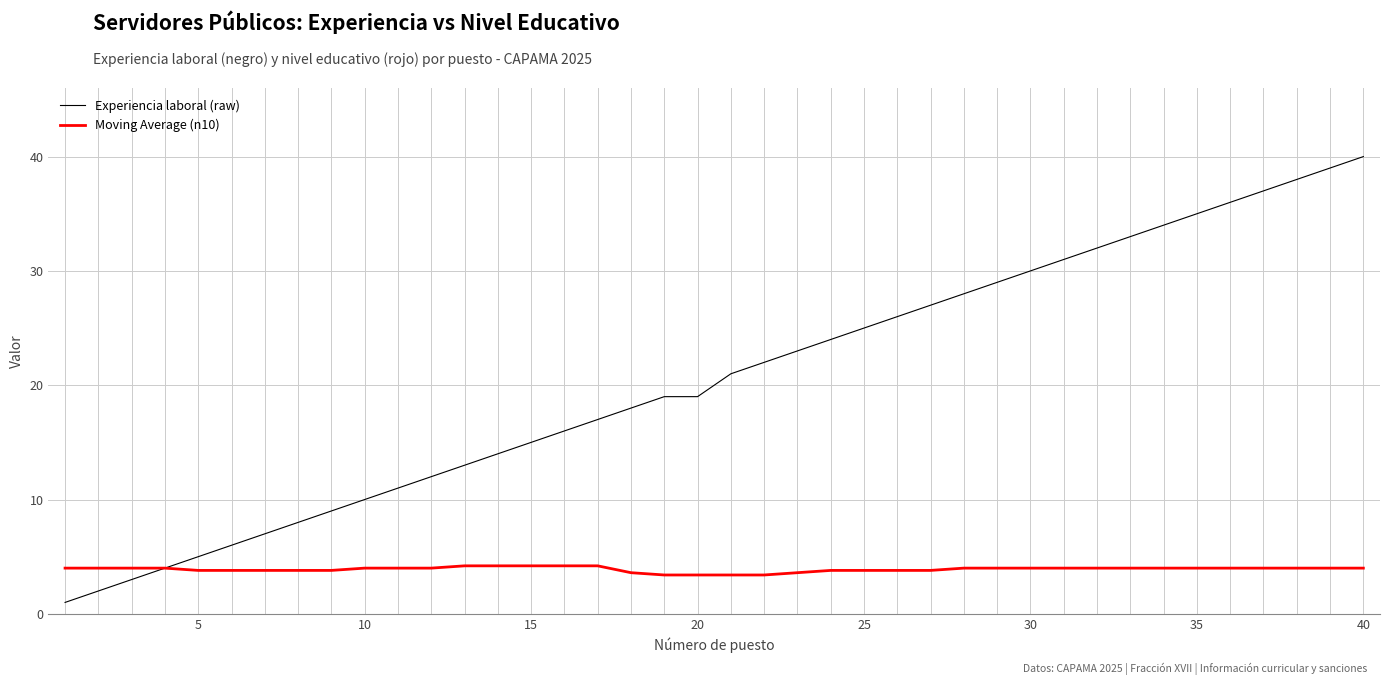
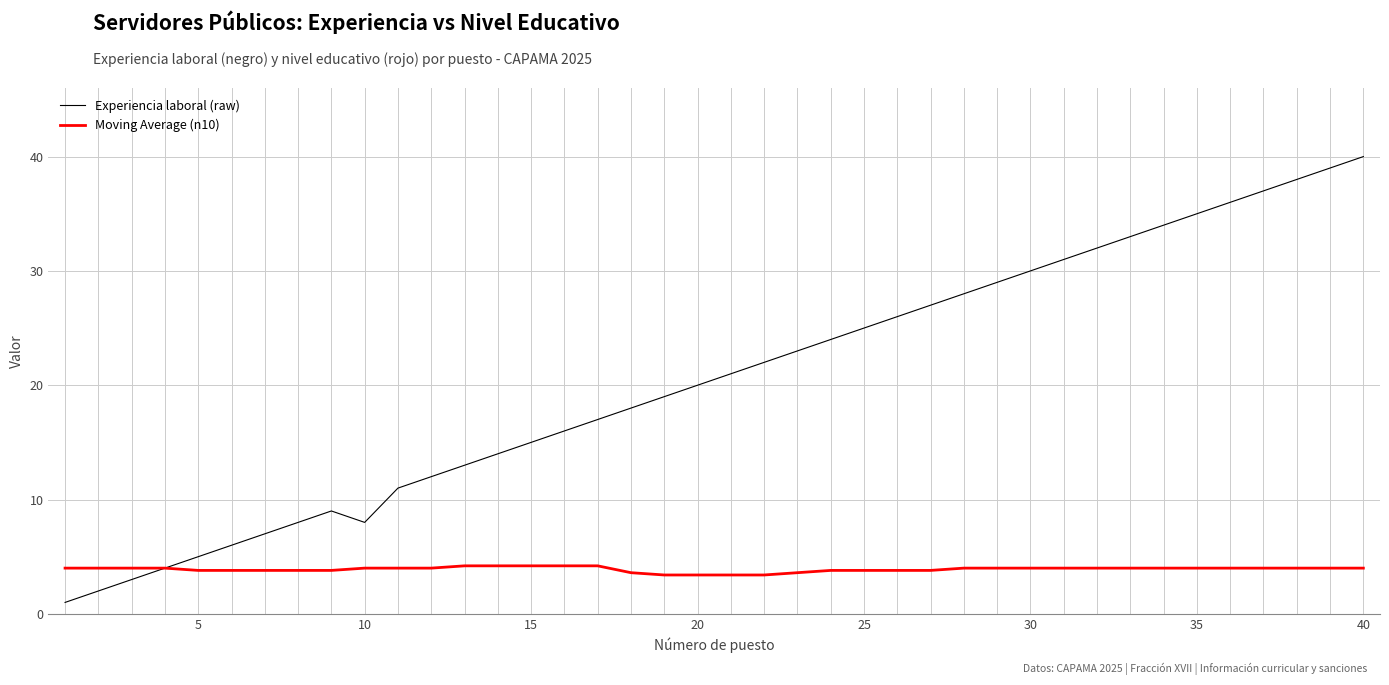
  {
    "Experiencia laboral (raw)": {
      "5": 5,
-     "10": 10,
+     "10": 8,
      "15": 15,
-     "20": 19,
+     "20": 20,
      "25": 25,
      "30": 30,
      "35": 35,
      "40": 40
    },
    "Moving Average (n10)": {
      "5": 4,
      "10": 4,
      "15": 4,
      "20": 3.4,
      "25": 4,
      "30": 4,
      "35": 4,
      "40": 4
    }
  }
